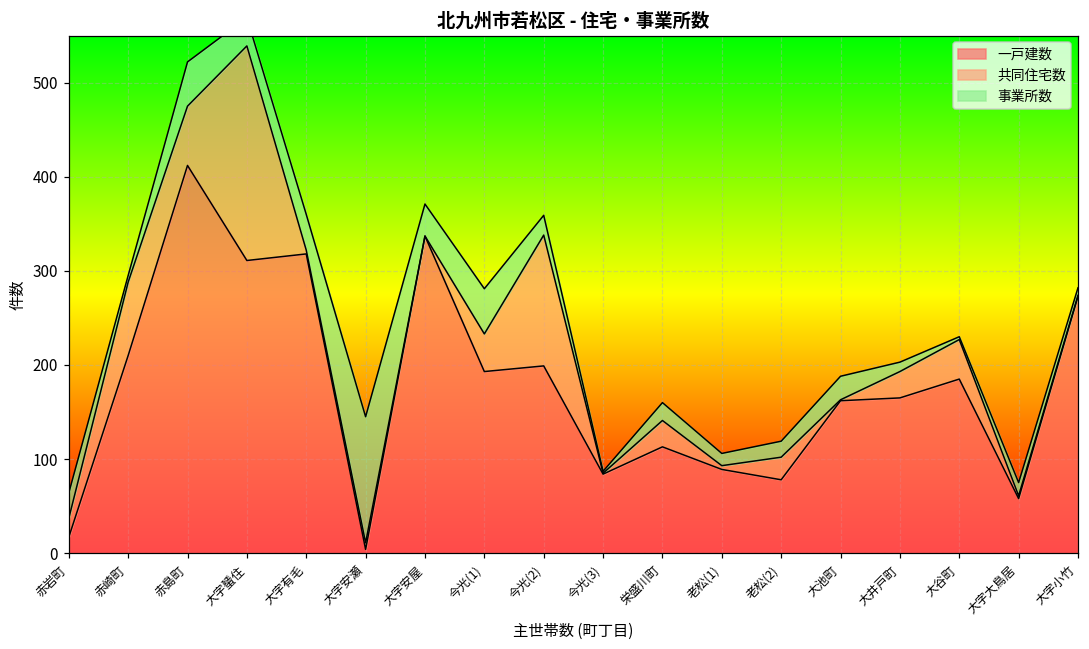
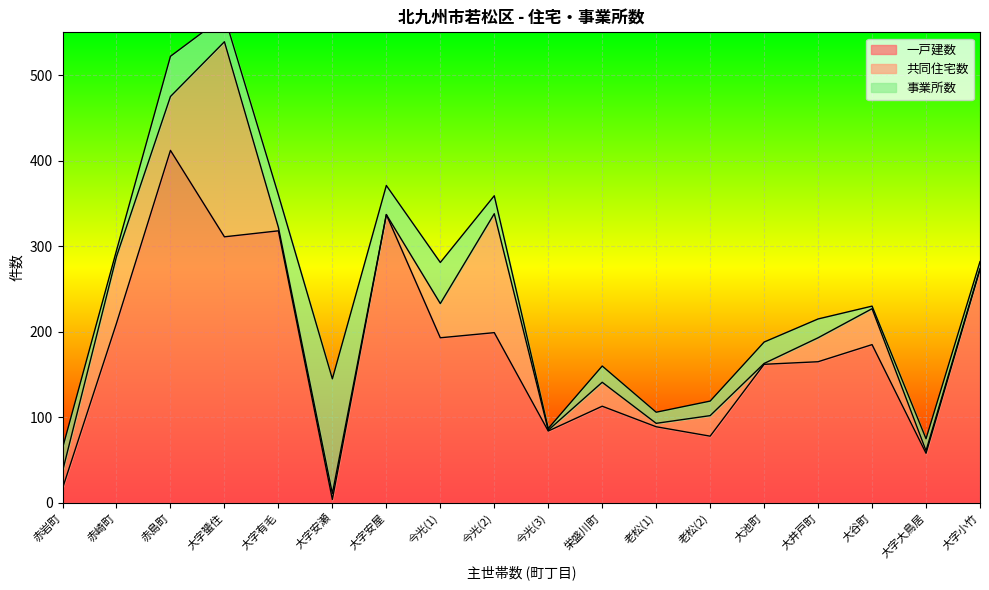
  {
    "事業所数": {
      "赤岩町": 30,
      "赤崎町": 10,
      "赤島町": 50,
      "大字有毛": 40,
      "大字安瀬": 130,
      "大字安屋": 30,
      "今光(1)": 50,
      "今光(2)": 20,
      "栄盛川町": 20,
      "老松(1)": 10,
      "老松(2)": 20,
      "大池町": 30,
-     "大井戸町": 10,
+     "大井戸町": 20,
      "大谷町": 0,
      "大字大鳥居": 10,
      "大字小竹": 10
    }
  }
